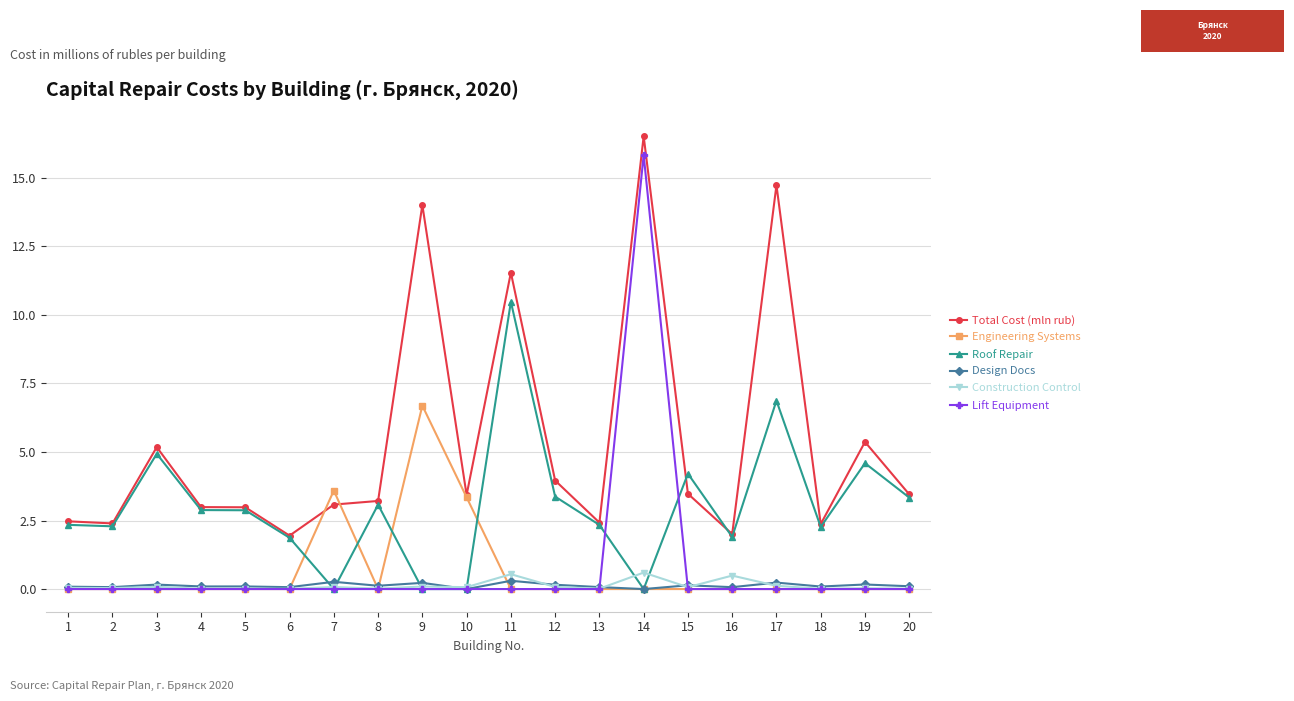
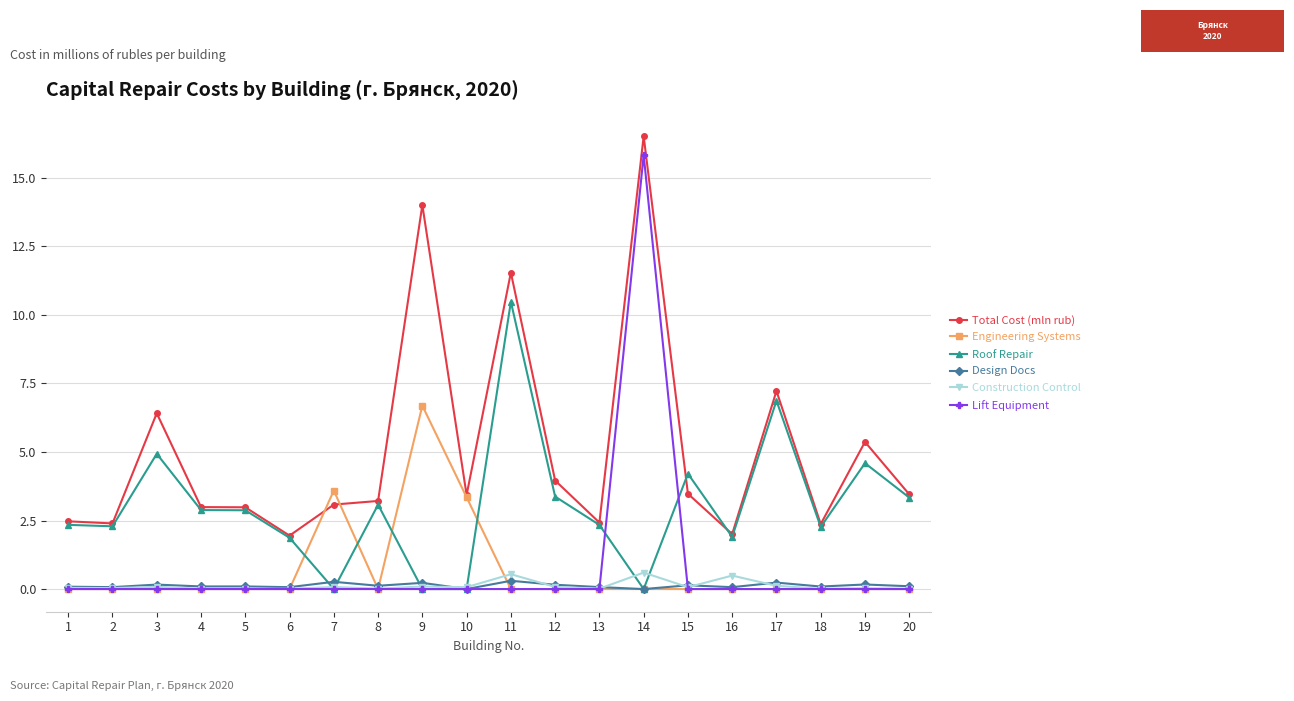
  {
    "Total Cost (mln rub)": {
      "1": 2.5,
      "2": 2.4,
-     "3": 5.2,
+     "3": 6.4,
      "4": 3.0,
      "5": 3.0,
      "7": 3.1,
      "8": 3.2,
      "9": 14.0,
      "11": 11.5,
      "12": 4.0,
      "14": 16.5,
      "15": 3.5,
      "16": 2.0,
-     "17": 14.7,
+     "17": 7.2,
      "18": 2.4,
      "19": 5.4,
      "20": 3.5
    },
    "Engineering Systems": {
      "7": 3.6,
      "9": 6.7
    },
    "Construction Control": {
      "11": 0.5,
      "14": 0.6,
      "16": 0.5,
      "17": 0.1
    },
    "Lift Equipment": {
      "14": 15.8
    }
  }
